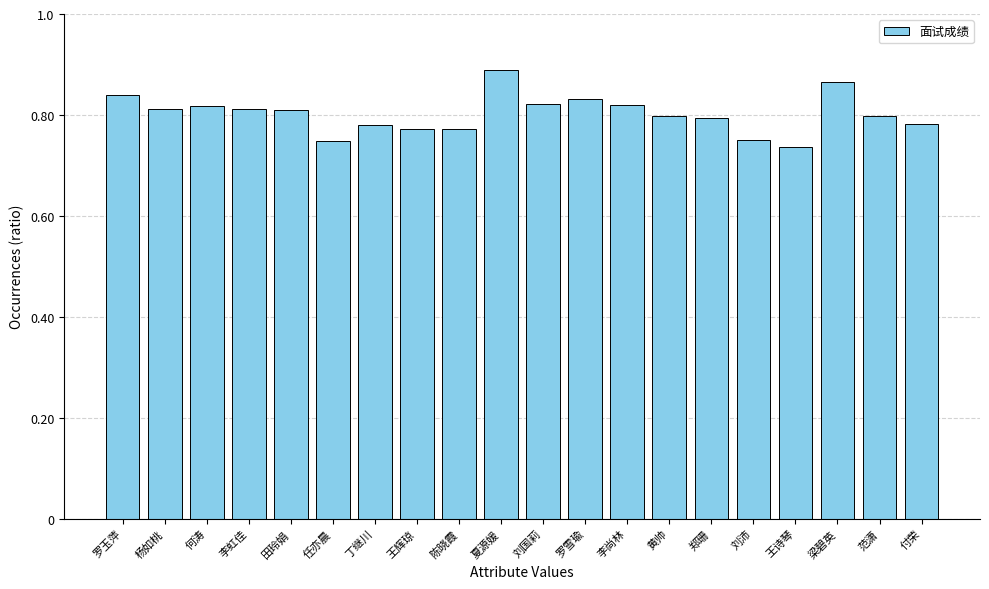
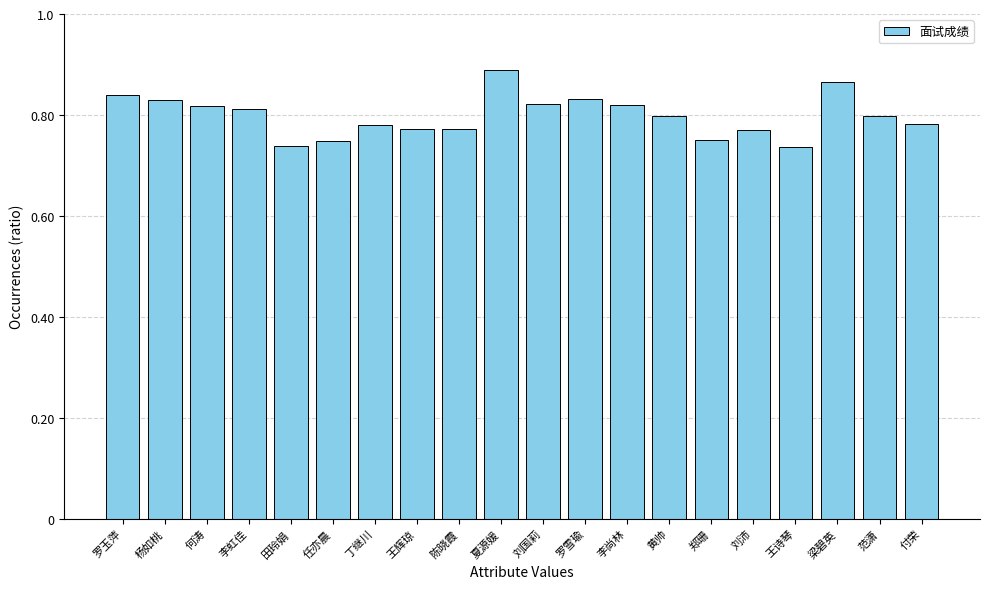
  {
    "罗玉萍": 0.84,
-   "杨如桃": 0.81,
+   "杨如桃": 0.83,
    "何涛": 0.82,
    "李虹佳": 0.81,
-   "田玲娟": 0.81,
+   "田玲娟": 0.74,
    "任亦晨": 0.75,
    "丁继川": 0.78,
    "王辉琼": 0.77,
    "陈晓霞": 0.77,
    "夏源媛": 0.89,
    "刘国莉": 0.82,
    "罗雪瑜": 0.83,
    "李尚林": 0.82,
    "黄帅": 0.80,
-   "郑珊": 0.79,
-   "刘沛": 0.75,
+   "郑珊": 0.75,
+   "刘沛": 0.77,
    "王诗琴": 0.74,
    "梁碧英": 0.87,
    "范潇": 0.80,
    "付荣": 0.78
  }
